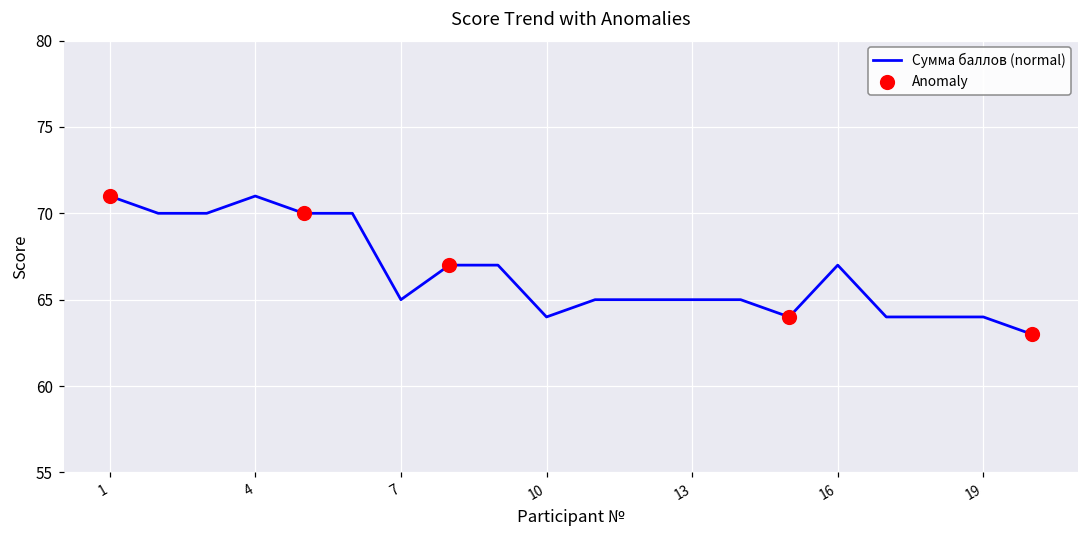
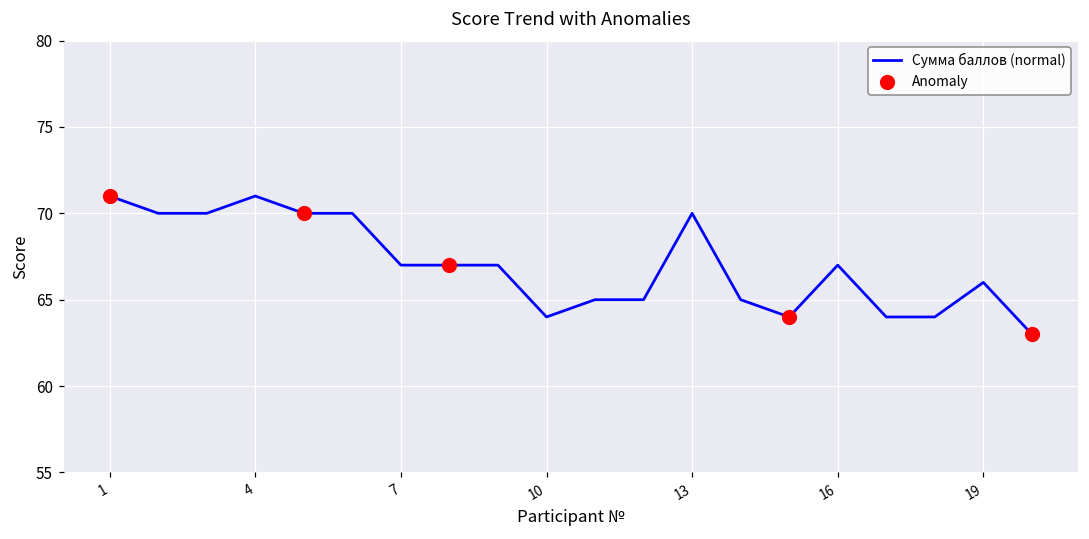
  {
    "Сумма баллов (normal)": {
      "4": 71,
-     "7": 65,
+     "7": 67,
      "10": 64,
-     "13": 65,
+     "13": 70,
      "16": 67,
-     "19": 64
+     "19": 66
    }
  }
